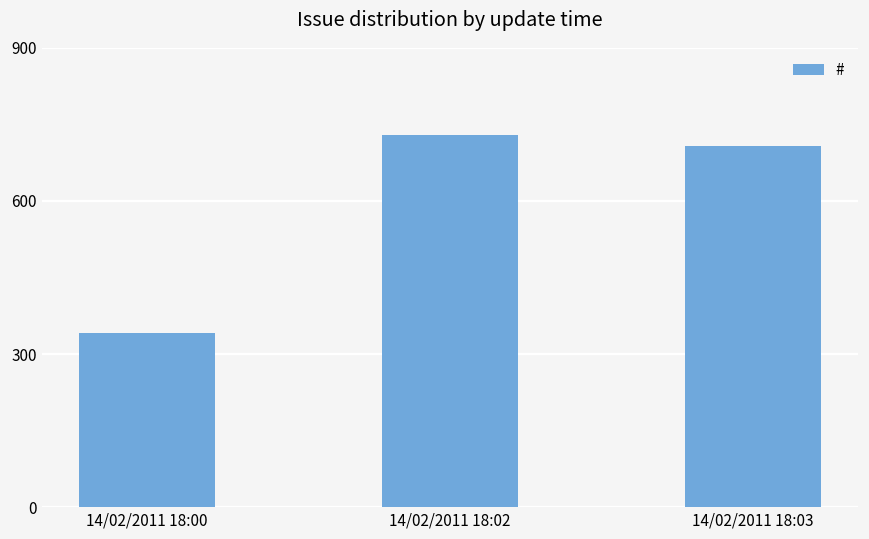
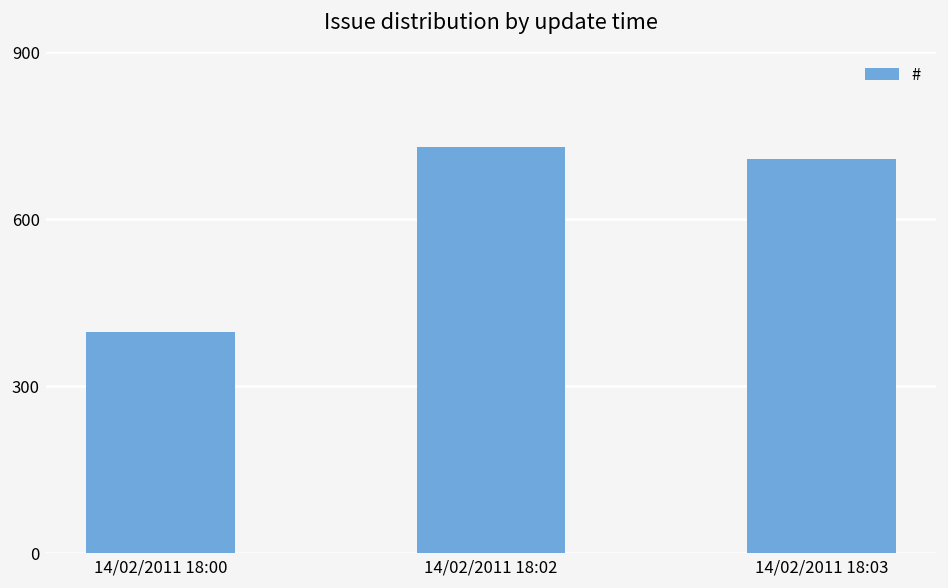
  {
-   "14/02/2011 18:00": 340,
+   "14/02/2011 18:00": 400,
    "14/02/2011 18:02": 730,
    "14/02/2011 18:03": 710
  }
